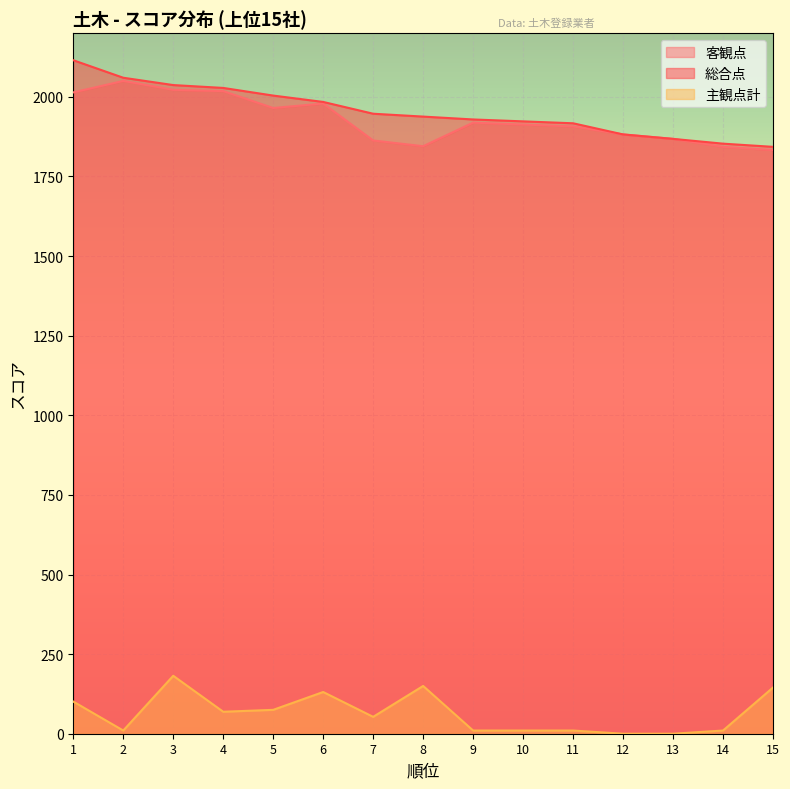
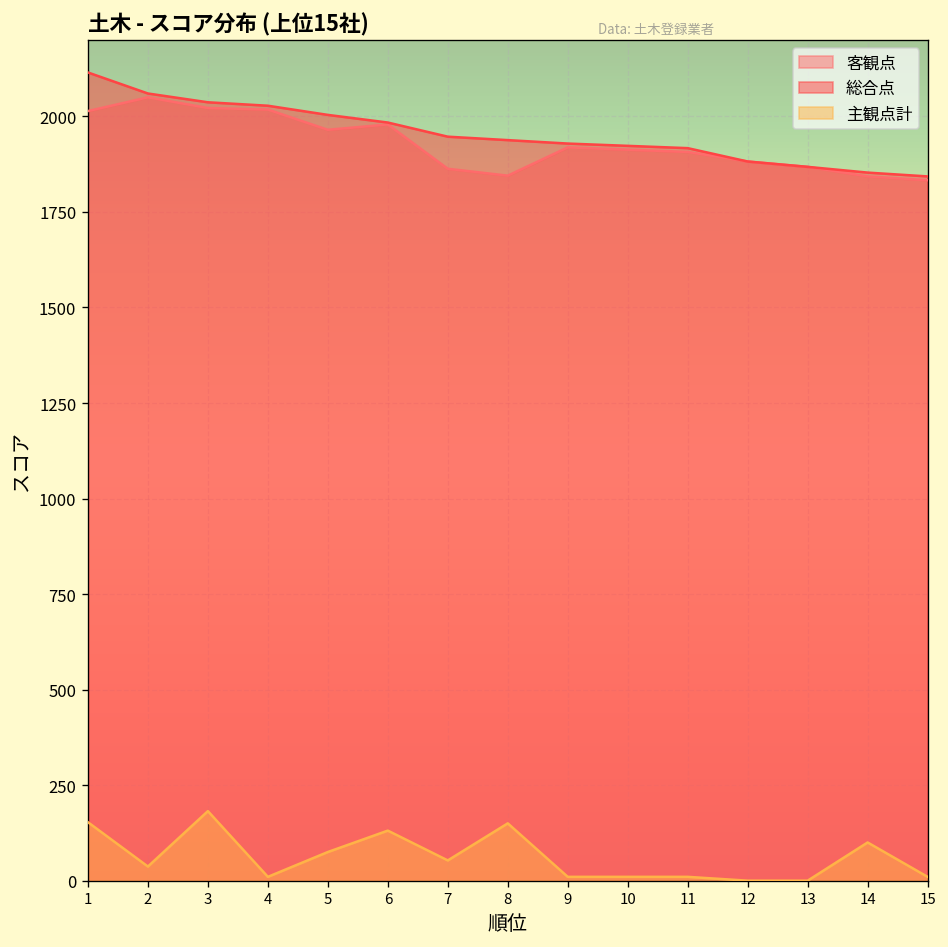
  {
    "主観点計": {
-     "1": 100,
-     "2": 10,
+     "1": 150,
+     "2": 40,
      "3": 180,
-     "4": 70,
+     "4": 10,
      "5": 80,
      "6": 130,
      "7": 50,
      "8": 150,
      "9": 10,
      "10": 10,
      "11": 10,
      "12": 0,
      "13": 0,
-     "14": 10,
-     "15": 150
+     "14": 100,
+     "15": 10
    }
  }
